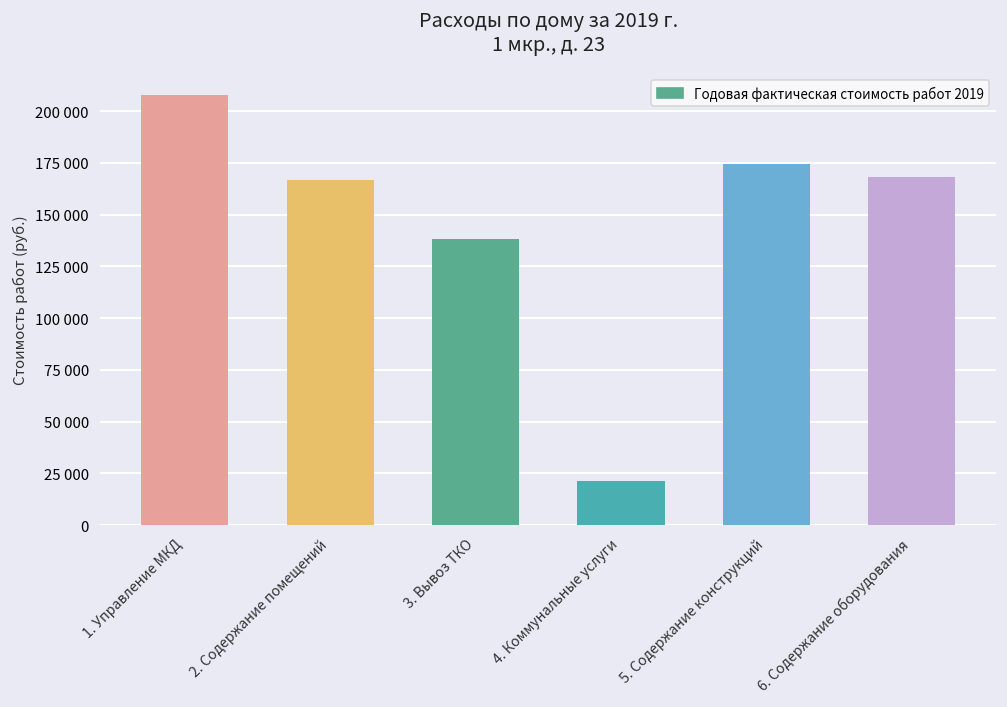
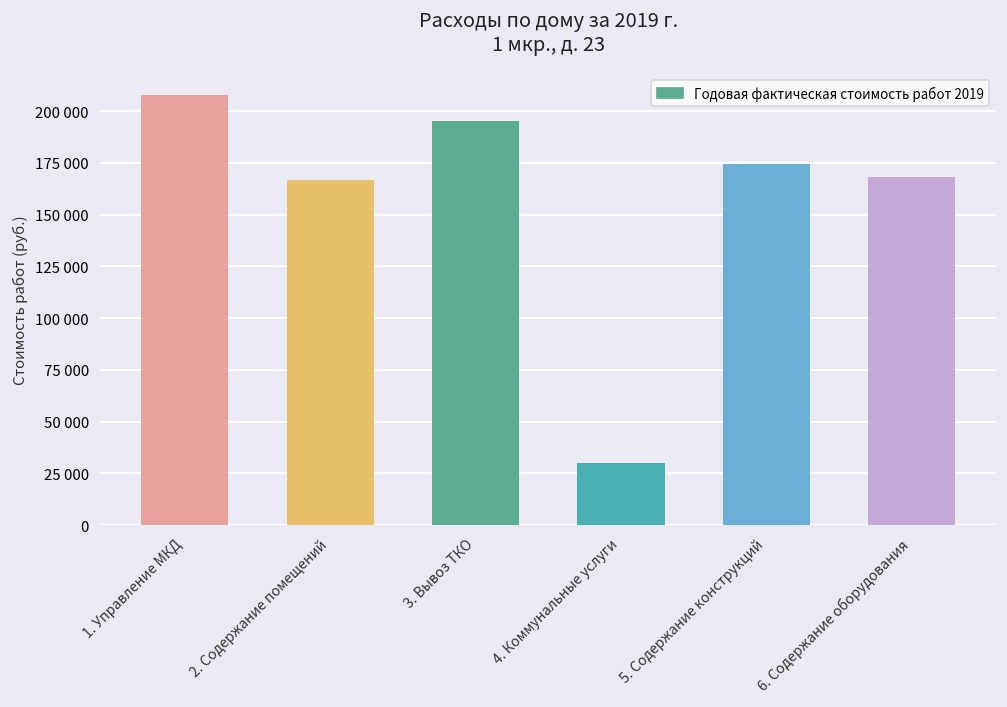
  {
    "1. Управление МКД": 208000,
    "2. Содержание помещений": 167000,
-   "3. Вывоз ТКО": 138000,
-   "4. Коммунальные услуги": 21000,
+   "3. Вывоз ТКО": 195000,
+   "4. Коммунальные услуги": 30000,
    "5. Содержание конструкций": 175000,
    "6. Содержание оборудования": 168000
  }
